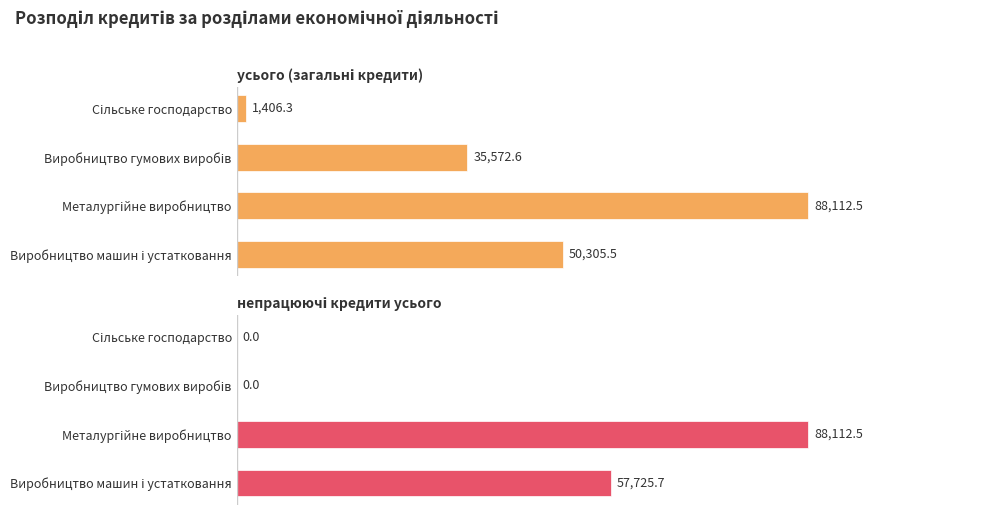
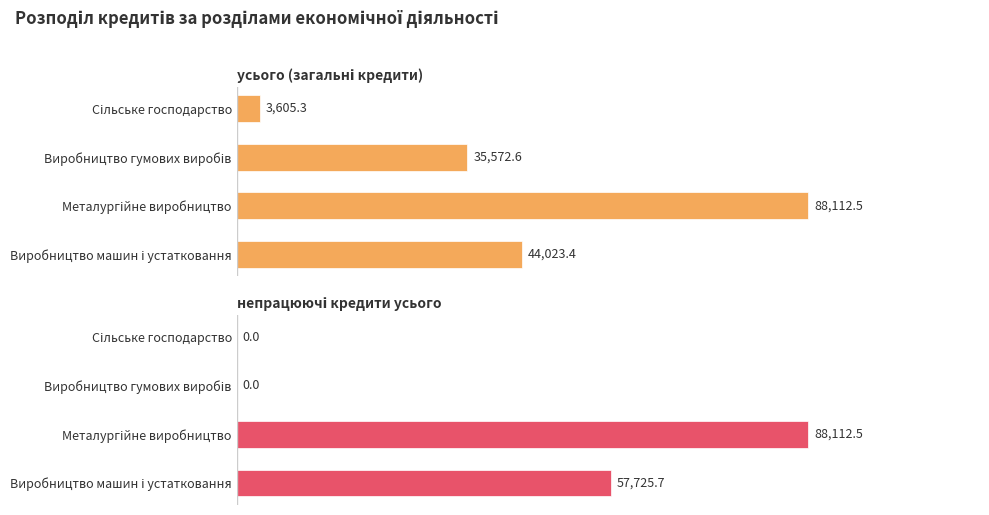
  {
    "усього (загальні кредити)": {
-     "Сільське господарство": "1,406.3",
+     "Сільське господарство": "3,605.3",
      "Виробництво гумових виробів": "35,572.6",
      "Металургійне виробництво": "88,112.5",
-     "Виробництво машин і устатковання": "50,305.5"
+     "Виробництво машин і устатковання": "44,023.4"
    },
    "непрацюючі кредити усього": {
      "Сільське господарство": "0.0",
      "Виробництво гумових виробів": "0.0",
      "Металургійне виробництво": "88,112.5",
      "Виробництво машин і устатковання": "57,725.7"
    }
  }
